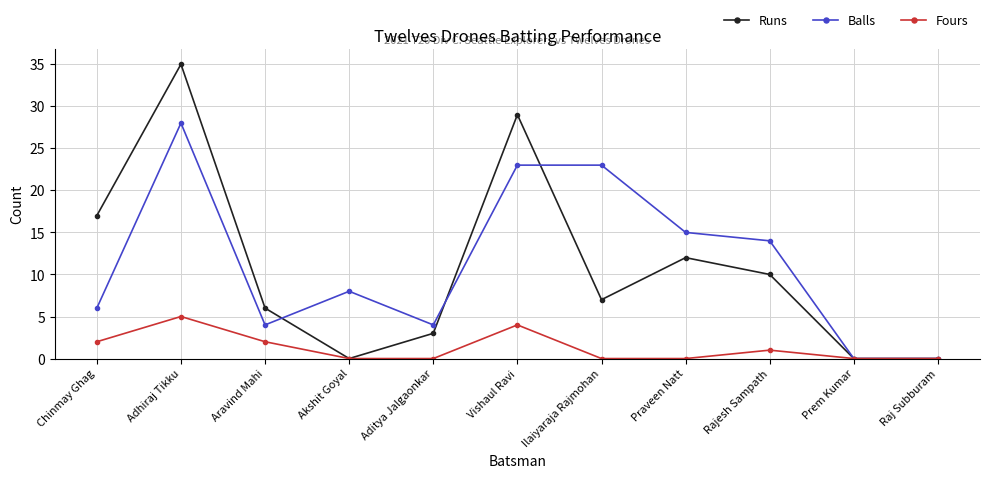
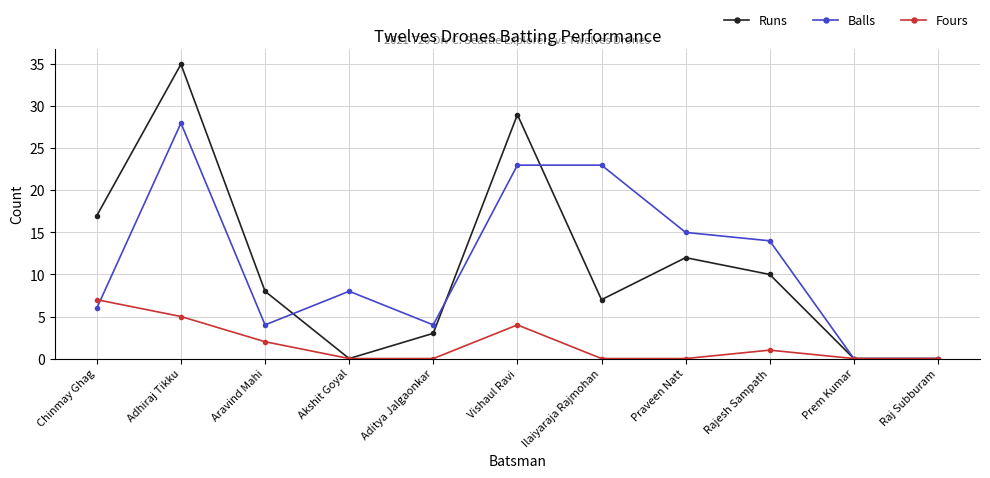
  {
    "Runs": {
      "Chinmay Ghag": 17,
      "Adhiraj Tikku": 35,
-     "Aravind Mahi": 6,
+     "Aravind Mahi": 8,
      "Aditya Jalgaonkar": 3,
      "Vishaul Ravi": 29,
      "Ilaiyaraja Rajmohan": 7,
      "Praveen Natt": 12,
      "Rajesh Sampath": 10
    },
    "Balls": {
      "Chinmay Ghag": 6,
      "Adhiraj Tikku": 28,
      "Aravind Mahi": 4,
      "Akshit Goyal": 8,
      "Aditya Jalgaonkar": 4,
      "Vishaul Ravi": 23,
      "Ilaiyaraja Rajmohan": 23,
      "Praveen Natt": 15,
      "Rajesh Sampath": 14
    },
    "Fours": {
-     "Chinmay Ghag": 2,
+     "Chinmay Ghag": 7,
      "Adhiraj Tikku": 5,
      "Aravind Mahi": 2,
      "Aditya Jalgaonkar": 0,
      "Vishaul Ravi": 4,
      "Ilaiyaraja Rajmohan": 0,
      "Praveen Natt": 0,
      "Rajesh Sampath": 1
    }
  }
